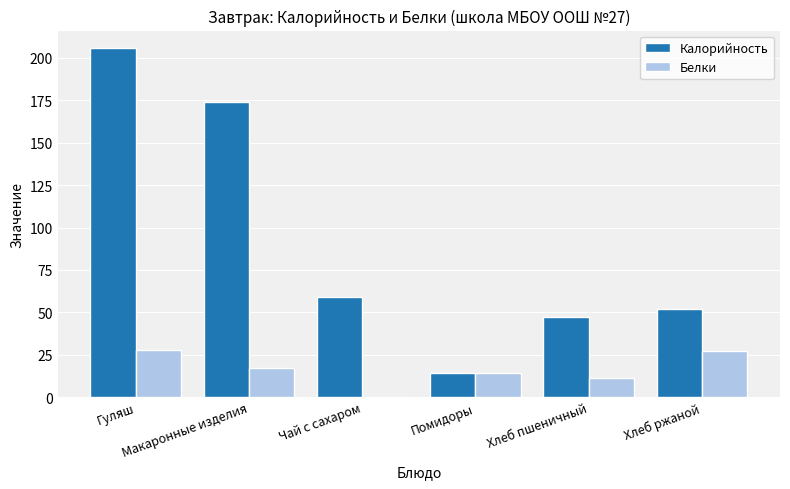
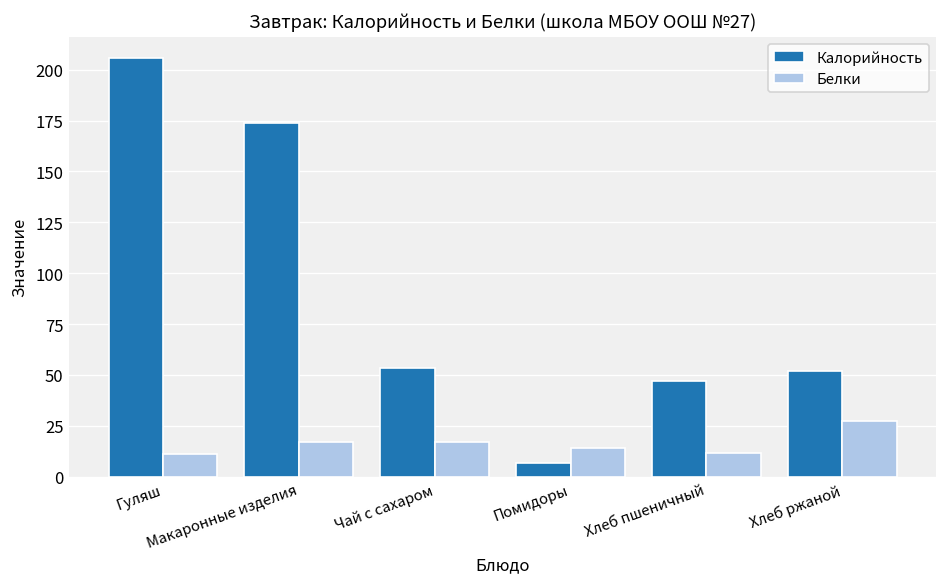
  {
    "Калорийность": {
      "Гуляш": 206,
      "Макаронные изделия": 174,
-     "Чай с сахаром": 59,
-     "Помидоры": 14,
+     "Чай с сахаром": 54,
+     "Помидоры": 7,
      "Хлеб пшеничный": 47,
      "Хлеб ржаной": 52
    },
    "Белки": {
-     "Гуляш": 28,
+     "Гуляш": 11,
      "Макаронные изделия": 17,
-     "Чай с сахаром": 0,
+     "Чай с сахаром": 17,
      "Помидоры": 14,
      "Хлеб пшеничный": 11,
      "Хлеб ржаной": 27
    }
  }
